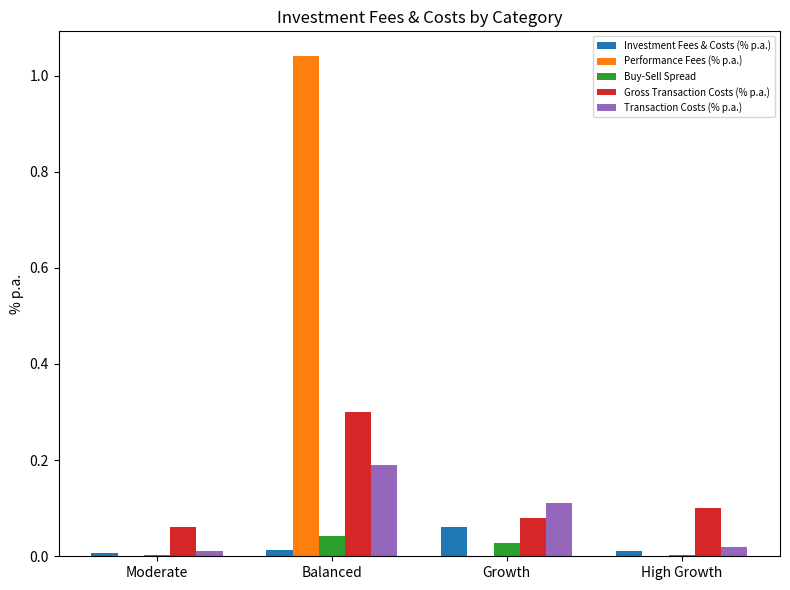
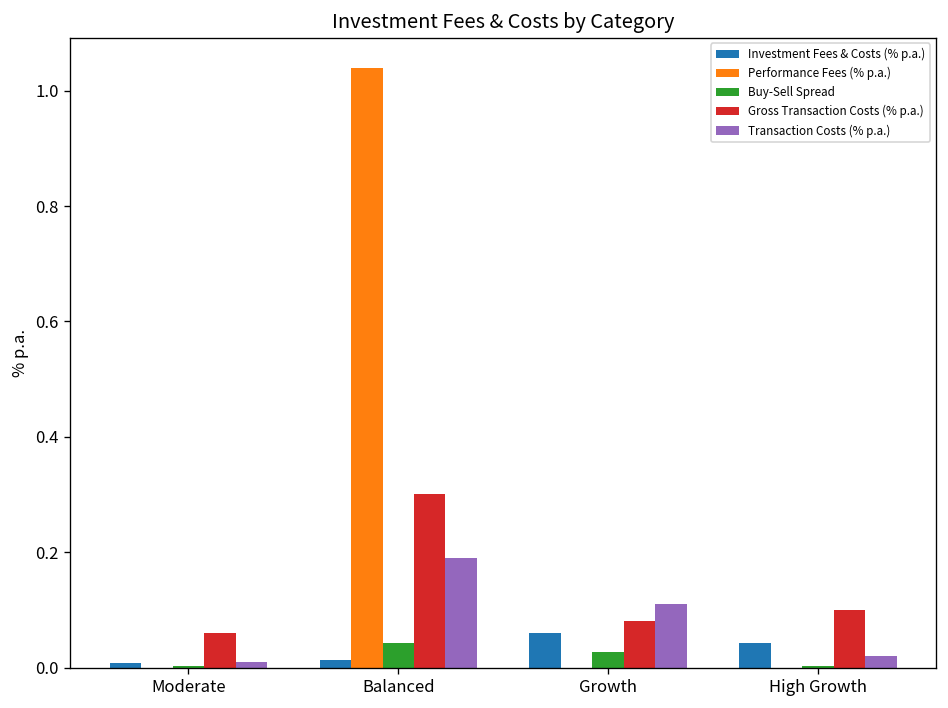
  {
    "Investment Fees & Costs (% p.a.)": {
      "Moderate": 0.01,
      "Balanced": 0.01,
      "Growth": 0.06,
-     "High Growth": 0.01
+     "High Growth": 0.04
    },
    "Performance Fees (% p.a.)": {
      "Moderate": 0.00,
      "Balanced": 1.04,
      "Growth": 0.00,
      "High Growth": 0.00
    },
    "Buy-Sell Spread": {
      "Balanced": 0.04,
      "Growth": 0.03
    },
    "Gross Transaction Costs (% p.a.)": {
      "Moderate": 0.06,
      "Balanced": 0.30,
      "Growth": 0.08,
      "High Growth": 0.10
    },
    "Transaction Costs (% p.a.)": {
      "Moderate": 0.01,
      "Balanced": 0.19,
      "Growth": 0.11,
      "High Growth": 0.02
    }
  }
